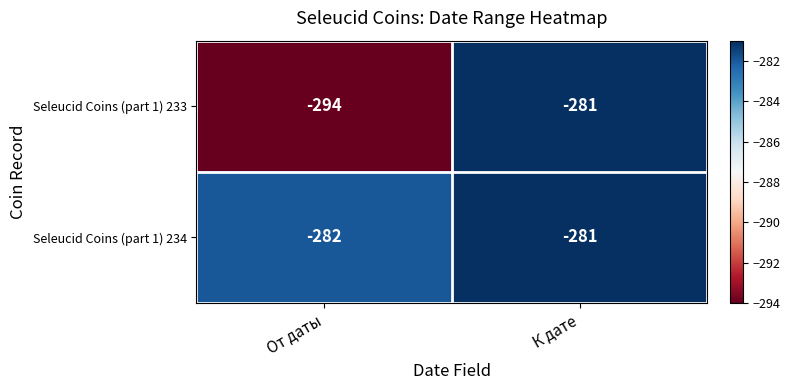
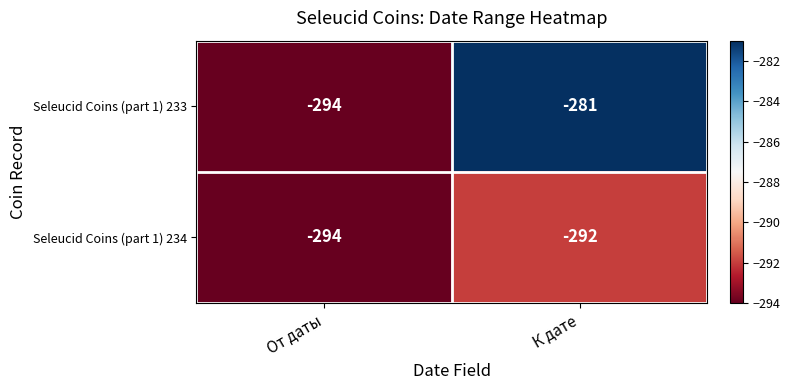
  {
    "Seleucid Coins (part 1) 233": {
      "От даты": -294,
      "К дате": -281
    },
    "Seleucid Coins (part 1) 234": {
-     "От даты": -282,
-     "К дате": -281
+     "От даты": -294,
+     "К дате": -292
    }
  }
